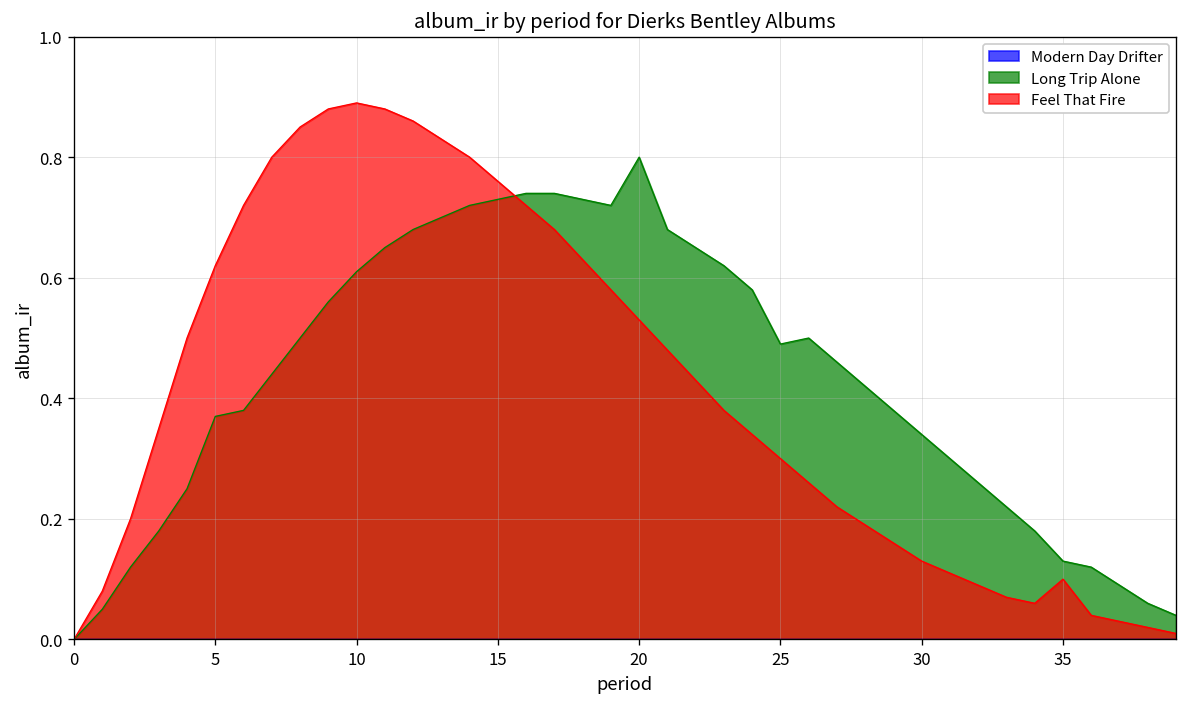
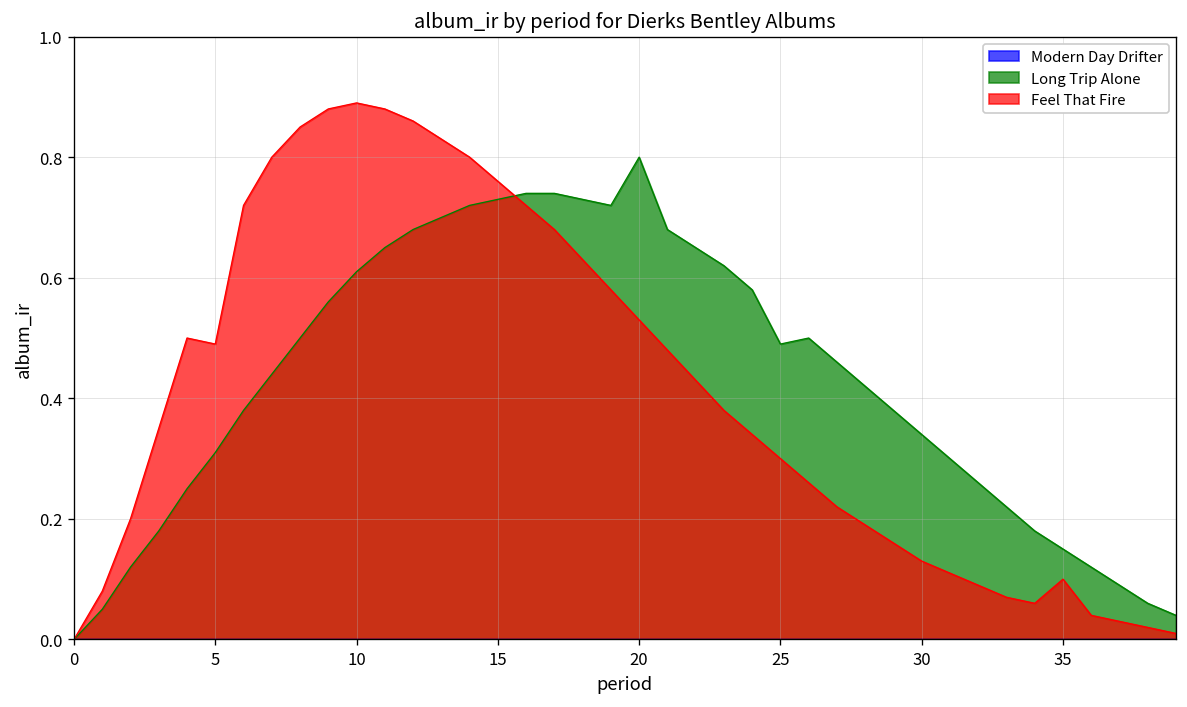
  {
    "Modern Day Drifter": {
      "5": 0.00,
      "10": 0.00,
      "15": 0.00,
      "20": 0.00,
      "25": 0.00,
      "30": 0.00,
      "35": 0.00
    },
    "Long Trip Alone": {
-     "5": 0.37,
+     "5": 0.31,
      "10": 0.61,
      "15": 0.73,
      "20": 0.80,
      "25": 0.49,
      "30": 0.34,
-     "35": 0.13
+     "35": 0.15
    },
    "Feel That Fire": {
-     "5": 0.62,
+     "5": 0.49,
      "10": 0.89,
      "15": 0.76,
      "20": 0.53,
      "25": 0.30,
      "30": 0.13,
      "35": 0.10
    }
  }
